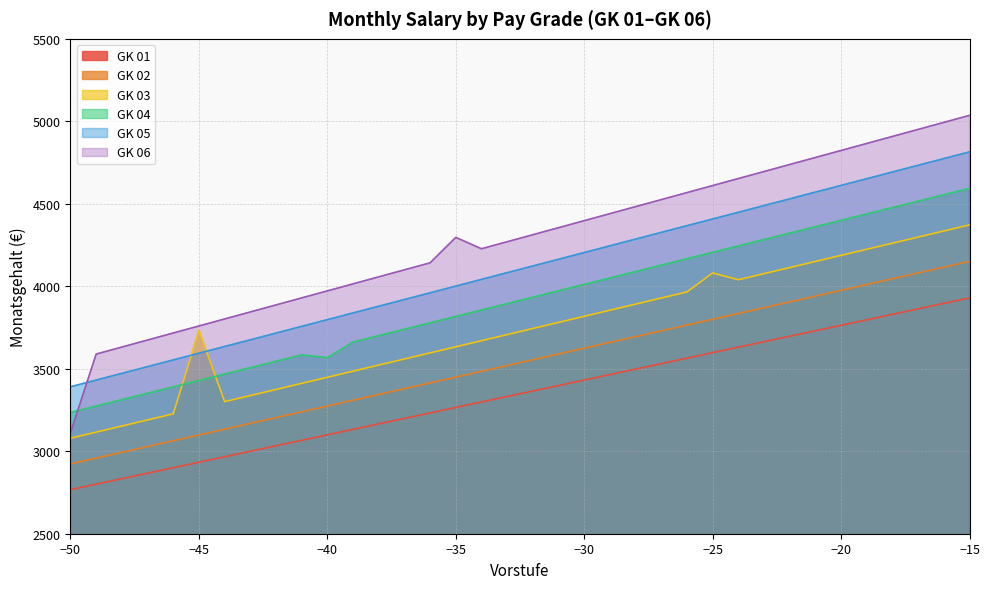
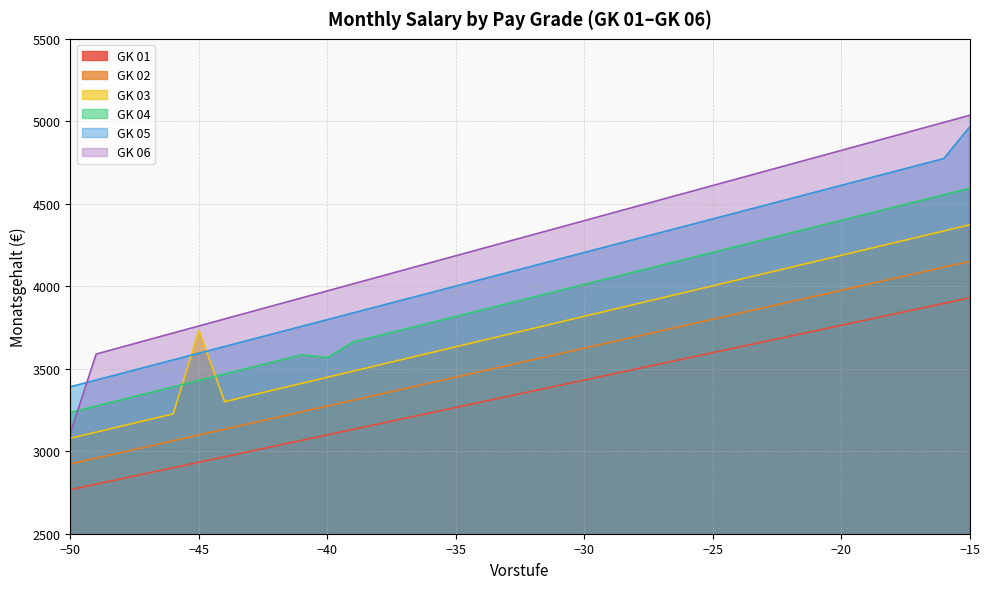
  {
    "GK 03": {
      "−50": 3080,
      "−45": 3730,
      "−40": 3450,
      "−35": 3630,
      "−30": 3820,
-     "−25": 4080,
+     "−25": 4000,
      "−20": 4190,
      "−15": 4370
    },
    "GK 04": {
      "−50": 3230,
      "−45": 3430,
      "−40": 3570,
      "−35": 3820,
      "−30": 4010,
      "−25": 4210,
      "−20": 4400,
      "−15": 4590
    },
    "GK 05": {
      "−50": 3390,
      "−45": 3590,
      "−40": 3800,
      "−35": 4000,
      "−30": 4200,
      "−25": 4410,
      "−20": 4610,
-     "−15": 4810
+     "−15": 4960
    },
    "GK 06": {
      "−50": 3110,
      "−45": 3760,
      "−40": 3970,
-     "−35": 4300,
+     "−35": 4180,
      "−30": 4400,
      "−25": 4610,
      "−20": 4820,
      "−15": 5040
    }
  }
